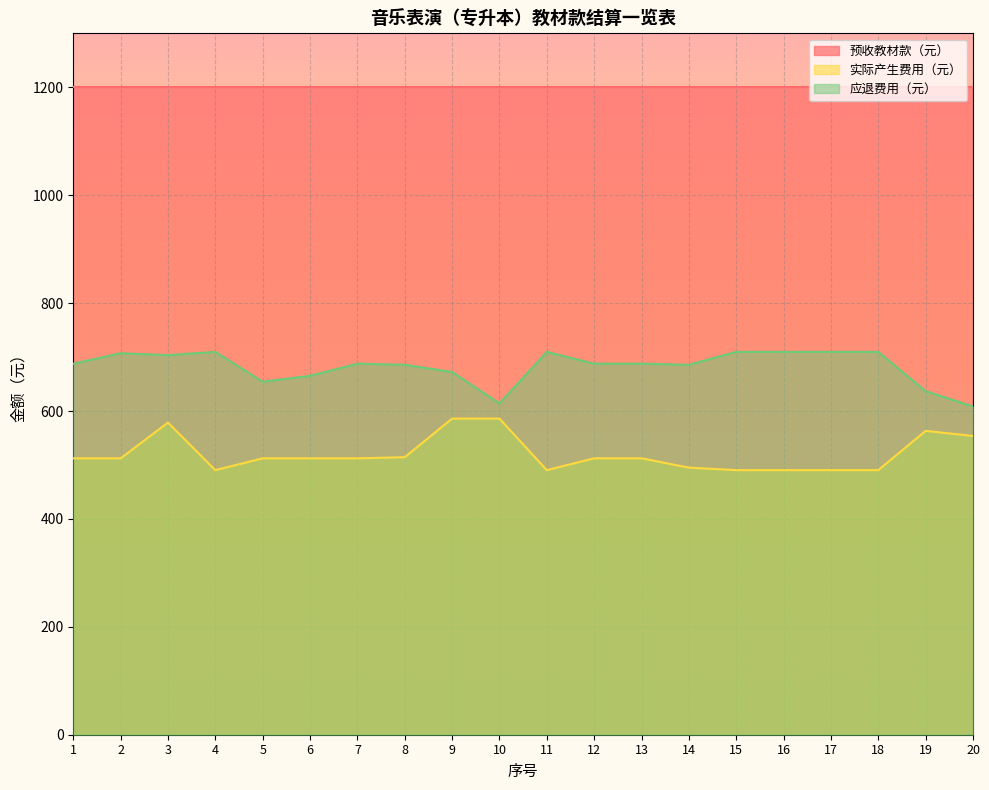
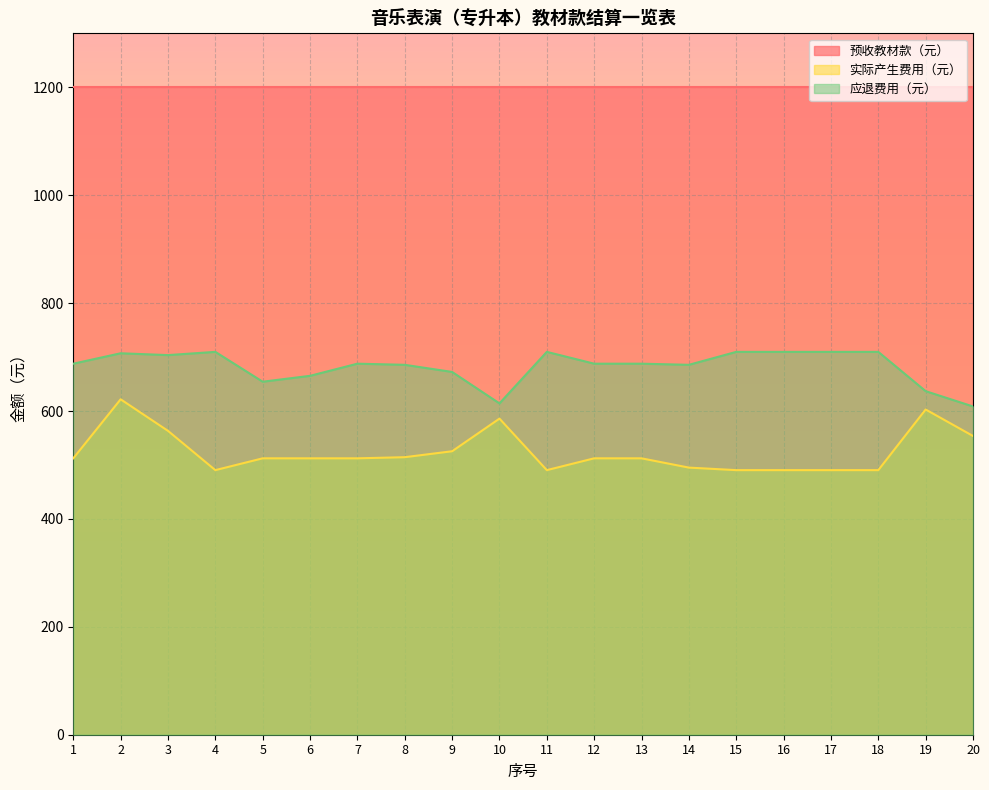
  {
    "预收教材款（元）": {
      "1": 1200,
      "2": 1200,
      "3": 1200,
      "4": 1200,
      "5": 1200,
      "6": 1200,
      "7": 1200,
      "8": 1200,
      "9": 1200,
      "10": 1200,
      "11": 1200,
      "12": 1200,
      "13": 1200,
      "14": 1200,
      "15": 1200,
      "16": 1200,
      "20": 1200
    },
    "实际产生费用（元）": {
      "1": 510,
-     "2": 510,
-     "3": 580,
+     "2": 620,
+     "3": 560,
      "4": 490,
      "5": 510,
      "6": 510,
      "7": 510,
      "8": 510,
-     "9": 590,
+     "9": 530,
      "10": 590,
      "11": 490,
      "12": 510,
      "13": 510,
      "14": 500,
      "15": 490,
      "16": 490,
      "17": 490,
      "18": 490,
-     "19": 560,
+     "19": 600,
      "20": 550
    },
    "应退费用（元）": {
      "1": 690,
      "2": 710,
      "3": 700,
      "4": 710,
      "5": 650,
      "6": 670,
      "7": 690,
      "8": 690,
      "9": 670,
      "10": 610,
      "11": 710,
      "12": 690,
      "13": 690,
      "14": 690,
      "15": 710,
      "16": 710,
      "17": 710,
      "18": 710,
      "19": 640,
      "20": 610
    }
  }
